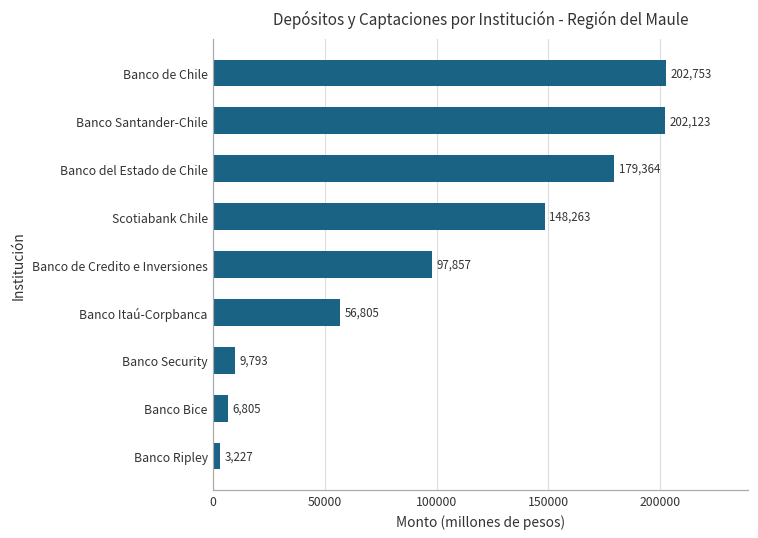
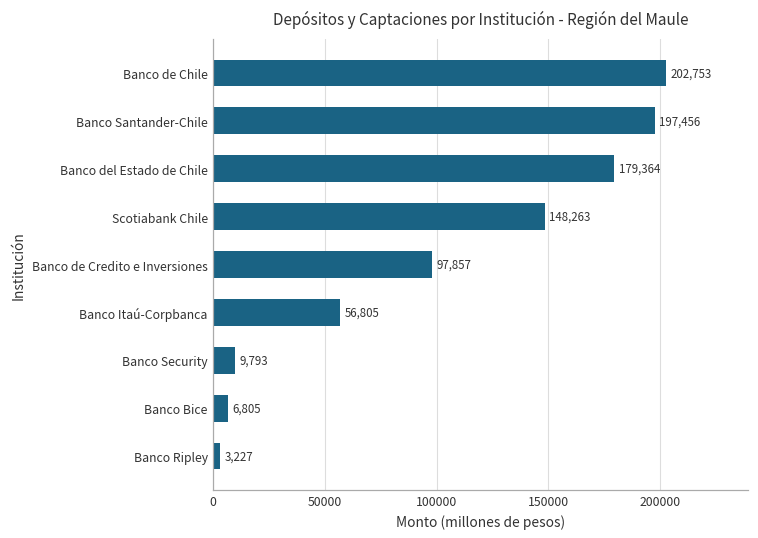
  {
    "Banco de Chile": "202,753",
-   "Banco Santander-Chile": "202,123",
+   "Banco Santander-Chile": "197,456",
    "Banco del Estado de Chile": "179,364",
    "Scotiabank Chile": "148,263",
    "Banco de Credito e Inversiones": "97,857",
    "Banco Itaú-Corpbanca": "56,805",
    "Banco Security": "9,793",
    "Banco Bice": "6,805",
    "Banco Ripley": "3,227"
  }
